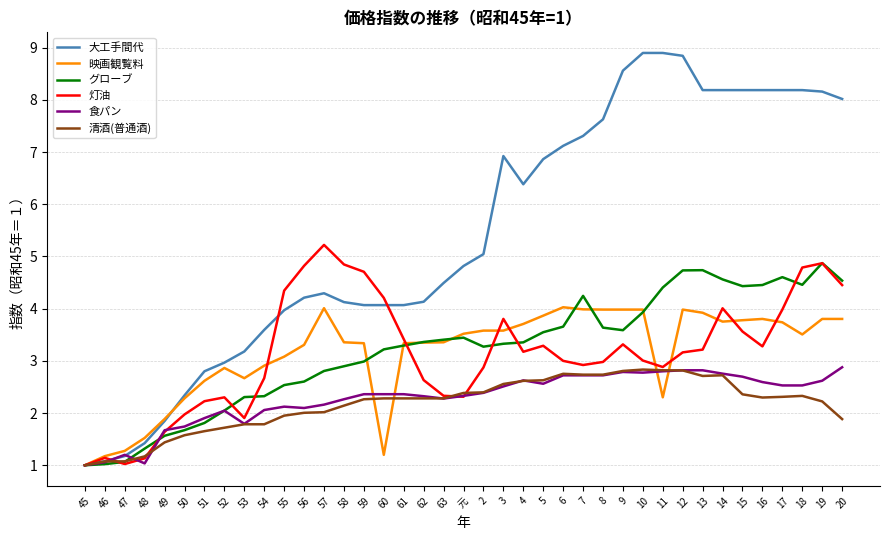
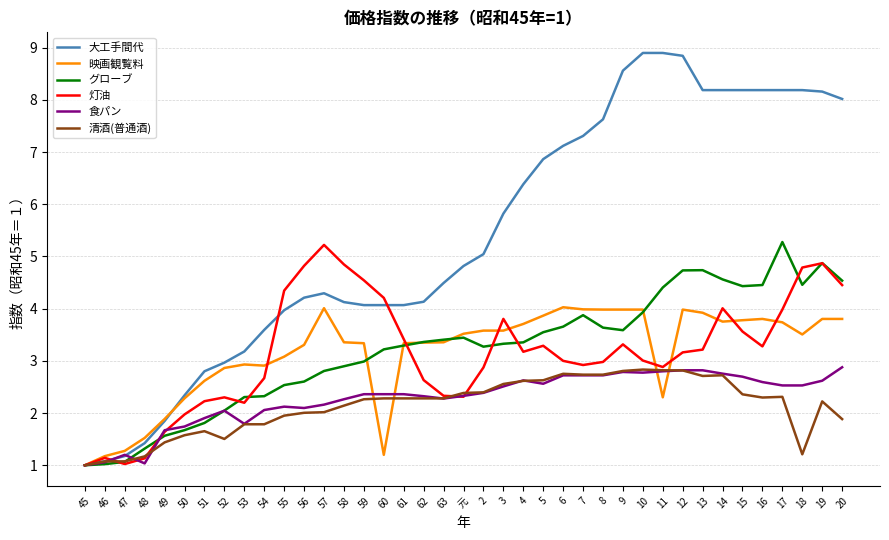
  {
    "大工手間代": {
      "48": 1.4,
      "50": 2.3,
      "51": 2.8,
      "52": 3.0,
      "53": 3.2,
      "54": 3.6,
      "55": 4.0,
      "56": 4.2,
      "57": 4.3,
      "58": 4.1,
      "59": 4.1,
      "60": 4.1,
      "61": 4.1,
      "62": 4.1,
      "63": 4.5,
      "元": 4.8,
      "2": 5.0,
-     "3": 6.9,
+     "3": 5.8,
      "4": 6.4,
      "5": 6.9,
      "6": 7.1,
      "7": 7.3,
      "8": 7.6,
      "9": 8.6,
      "10": 8.9,
      "11": 8.9,
      "12": 8.8,
      "13": 8.2,
      "14": 8.2,
      "15": 8.2,
      "16": 8.2,
      "17": 8.2,
      "18": 8.2,
      "19": 8.2,
      "20": 8.0
    },
    "映画観覧料": {
      "47": 1.3,
      "48": 1.5,
      "50": 2.3,
      "51": 2.6,
      "52": 2.9,
-     "53": 2.7,
+     "53": 2.9,
      "54": 2.9,
      "55": 3.1,
      "56": 3.3,
      "57": 4.0,
      "58": 3.4,
      "59": 3.3,
      "60": 1.2,
      "63": 3.4,
      "元": 3.5,
      "2": 3.6,
      "3": 3.6,
      "4": 3.7,
      "5": 3.9,
      "6": 4.0,
      "7": 4.0,
      "8": 4.0,
      "9": 4.0,
      "10": 4.0,
      "11": 2.3,
      "12": 4.0,
      "13": 3.9,
      "14": 3.8,
      "15": 3.8,
      "16": 3.8,
      "17": 3.7,
      "18": 3.5,
      "19": 3.8,
      "20": 3.8
    },
    "グローブ": {
      "48": 1.3,
      "49": 1.6,
      "50": 1.7,
      "51": 1.8,
      "53": 2.3,
      "54": 2.3,
      "55": 2.5,
      "56": 2.6,
      "57": 2.8,
      "58": 2.9,
      "59": 3.0,
      "60": 3.2,
      "63": 3.4,
      "元": 3.4,
      "2": 3.3,
      "3": 3.3,
      "4": 3.4,
      "5": 3.5,
      "6": 3.7,
-     "7": 4.2,
+     "7": 3.9,
      "8": 3.6,
      "9": 3.6,
      "10": 3.9,
      "11": 4.4,
      "12": 4.7,
      "13": 4.7,
      "14": 4.6,
      "15": 4.4,
      "16": 4.5,
-     "17": 4.6,
+     "17": 5.3,
      "18": 4.5,
      "20": 4.5
    },
    "灯油": {
      "50": 2.0,
      "51": 2.2,
      "52": 2.3,
-     "53": 1.9,
+     "53": 2.2,
      "54": 2.7,
      "55": 4.3,
      "56": 4.8,
      "57": 5.2,
      "58": 4.8,
-     "59": 4.7,
+     "59": 4.5,
      "60": 4.2,
      "61": 3.4,
      "62": 2.6,
      "63": 2.3,
      "2": 2.9,
      "3": 3.8,
      "4": 3.2,
      "5": 3.3,
      "6": 3.0,
      "7": 2.9,
      "8": 3.0,
      "9": 3.3,
      "10": 3.0,
      "11": 2.9,
      "12": 3.2,
      "13": 3.2,
      "14": 4.0,
      "15": 3.6,
      "16": 3.3,
      "17": 4.0,
      "18": 4.8,
      "20": 4.5
    },
    "食パン": {
      "48": 1.0,
      "50": 1.7,
      "51": 1.9,
      "54": 2.1,
      "55": 2.1,
      "56": 2.1,
      "57": 2.2,
      "58": 2.3,
      "59": 2.4,
      "60": 2.4,
      "61": 2.4,
      "5": 2.6,
      "10": 2.8,
      "13": 2.8,
      "15": 2.7,
      "16": 2.6,
      "17": 2.5,
      "18": 2.5,
      "19": 2.6,
      "20": 2.9
    },
    "清酒(普通酒)": {
      "49": 1.4,
      "50": 1.6,
      "51": 1.7,
-     "52": 1.7,
+     "52": 1.5,
      "54": 1.8,
      "55": 2.0,
      "56": 2.0,
      "57": 2.0,
      "58": 2.1,
      "59": 2.3,
      "60": 2.3,
      "61": 2.3,
      "元": 2.4,
      "5": 2.6,
      "10": 2.8,
      "13": 2.7,
      "15": 2.4,
      "16": 2.3,
      "17": 2.3,
-     "18": 2.3,
+     "18": 1.2,
      "19": 2.2,
      "20": 1.9
    }
  }
